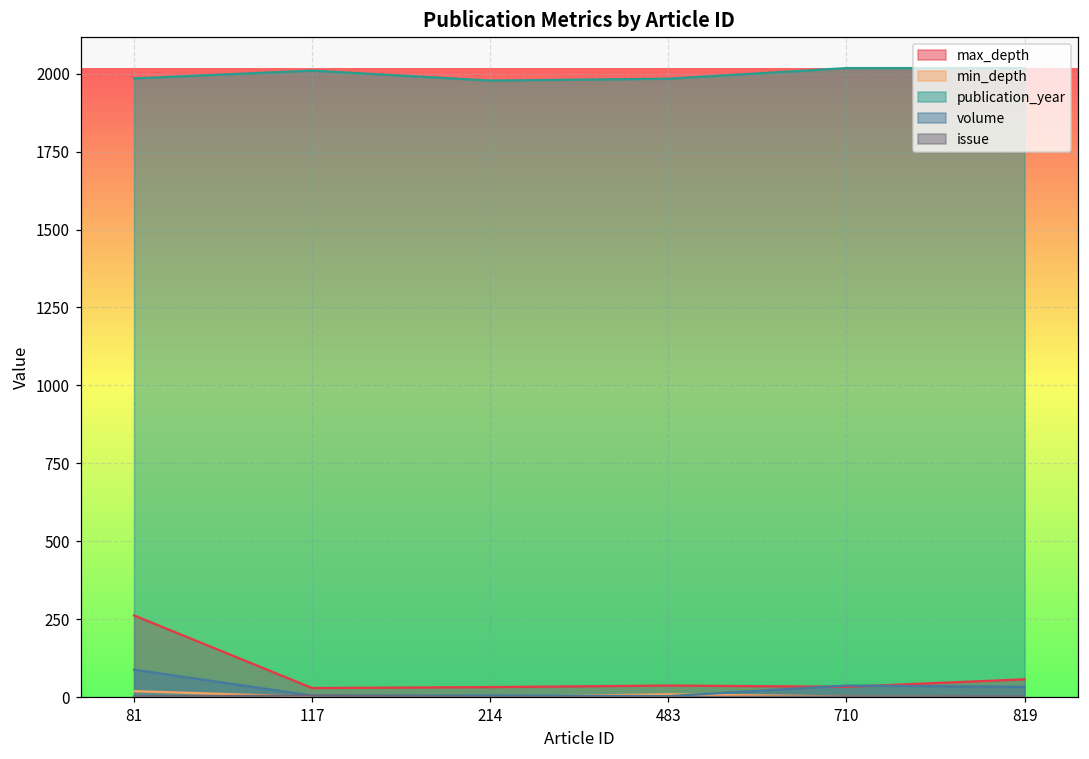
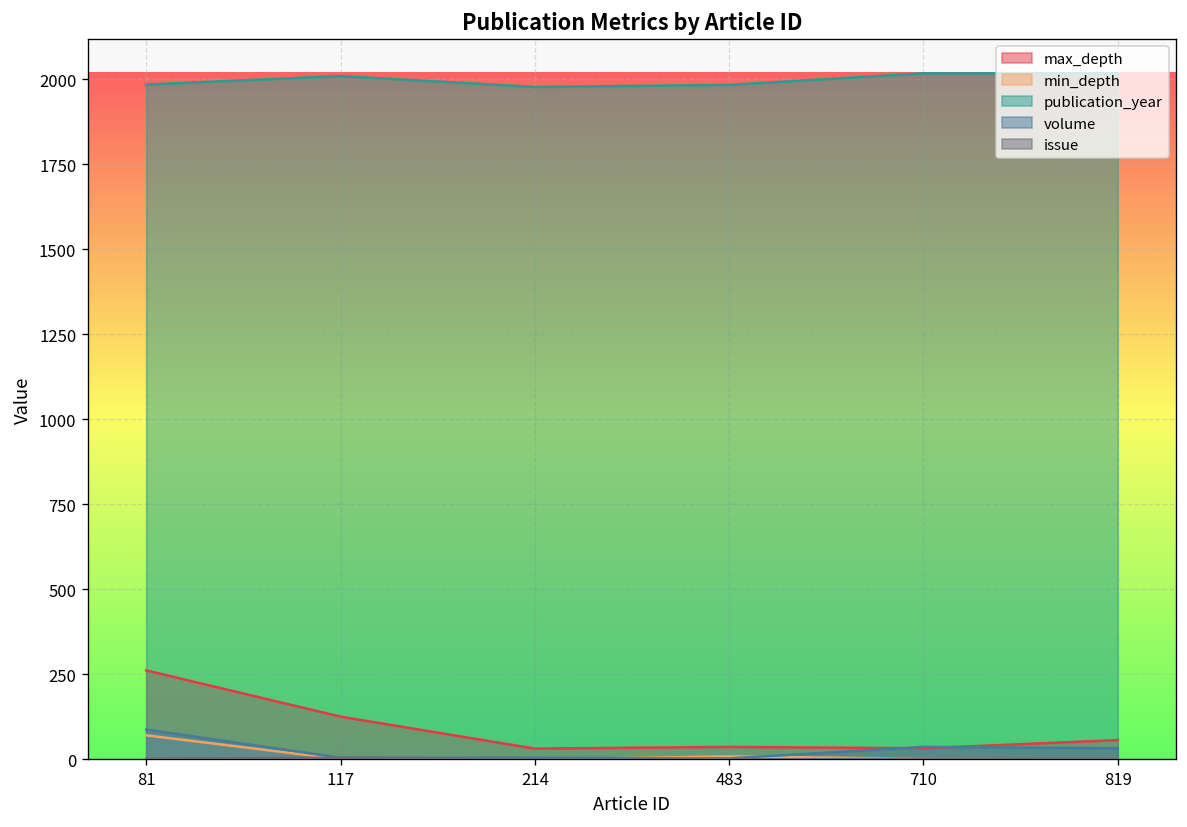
  {
    "max_depth": {
      "81": 260,
-     "117": 30,
+     "117": 130,
      "214": 30,
      "483": 40,
      "819": 60
    },
    "min_depth": {
-     "81": 20
+     "81": 70
    }
  }
